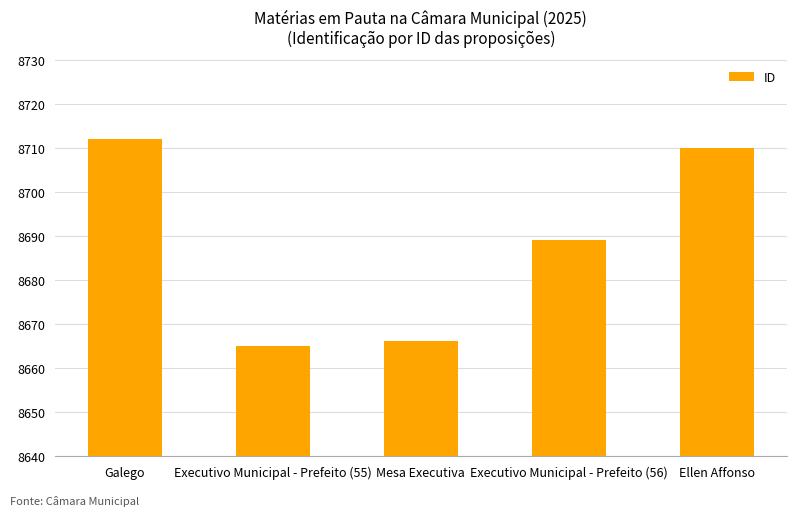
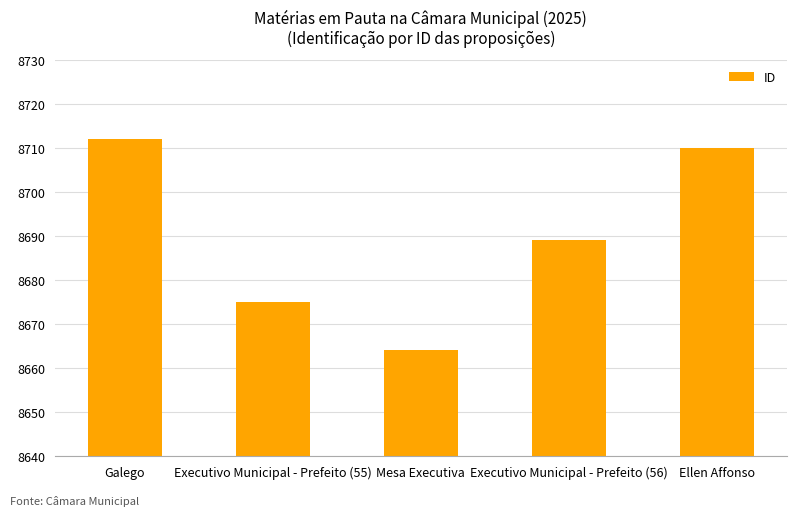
  {
    "Galego": 8712,
-   "Executivo Municipal - Prefeito (55)": 8665,
-   "Mesa Executiva": 8666,
+   "Executivo Municipal - Prefeito (55)": 8675,
+   "Mesa Executiva": 8664,
    "Executivo Municipal - Prefeito (56)": 8689,
    "Ellen Affonso": 8710
  }
